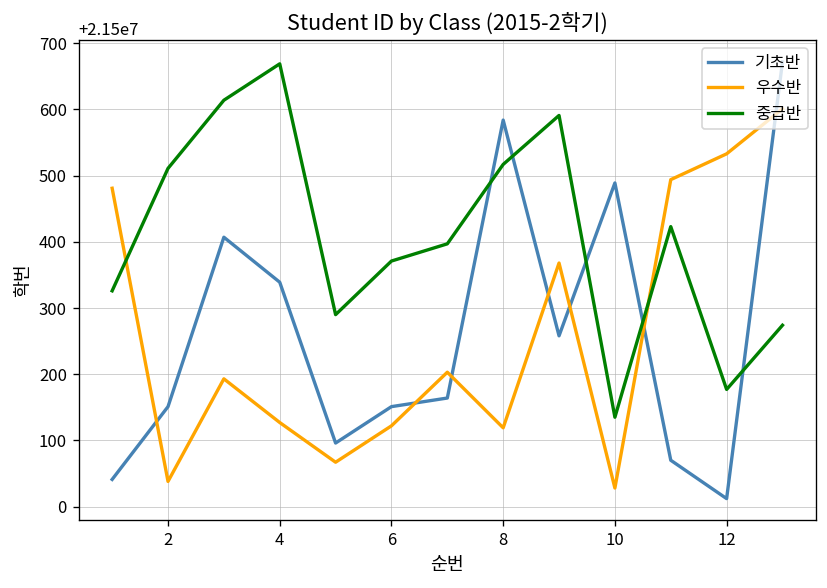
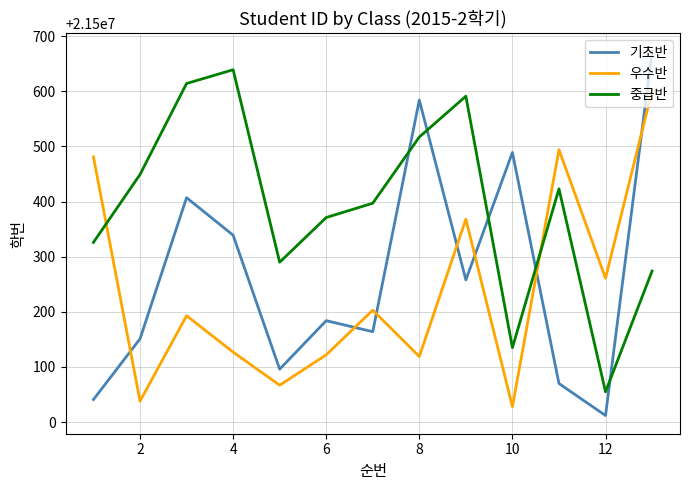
  {
    "기초반": {
      "2": 21500150,
      "4": 21500340,
-     "6": 21500150,
+     "6": 21500180,
      "8": 21500580,
      "10": 21500490,
      "12": 21500010
    },
    "우수반": {
      "2": 21500040,
      "4": 21500130,
      "6": 21500120,
      "8": 21500120,
      "10": 21500030,
-     "12": 21500530
+     "12": 21500260
    },
    "중급반": {
-     "2": 21500510,
-     "4": 21500670,
+     "2": 21500450,
+     "4": 21500640,
      "6": 21500370,
      "8": 21500520,
      "10": 21500140,
-     "12": 21500180
+     "12": 21500060
    }
  }
